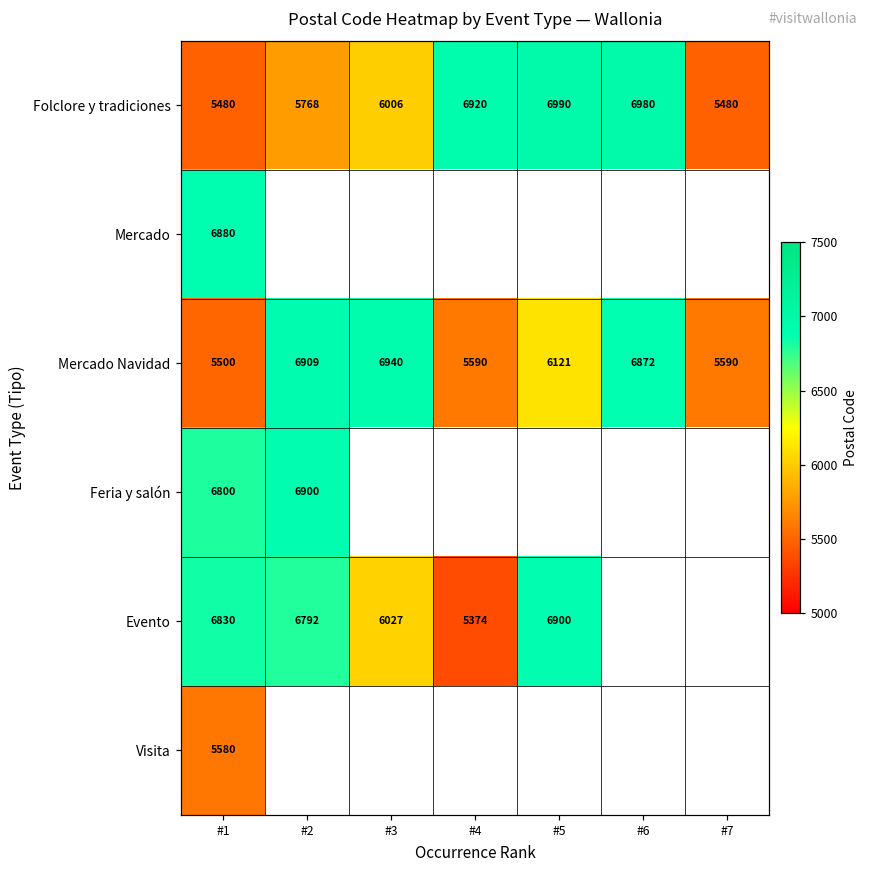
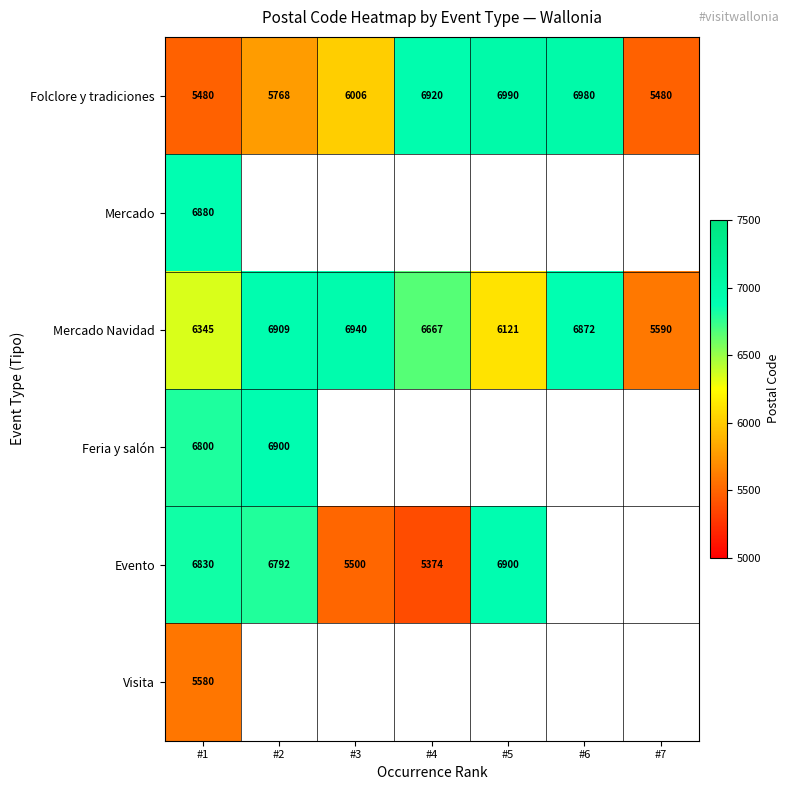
  {
    "Folclore y tradiciones": {
      "#1": 5480,
      "#2": 5768,
      "#3": 6006,
      "#4": 6920,
      "#5": 6990,
      "#6": 6980,
      "#7": 5480
    },
    "Mercado": {
      "#1": 6880
    },
    "Mercado Navidad": {
-     "#1": 5500,
+     "#1": 6345,
      "#2": 6909,
      "#3": 6940,
-     "#4": 5590,
+     "#4": 6667,
      "#5": 6121,
      "#6": 6872,
      "#7": 5590
    },
    "Feria y salón": {
      "#1": 6800,
      "#2": 6900
    },
    "Evento": {
      "#1": 6830,
      "#2": 6792,
-     "#3": 6027,
+     "#3": 5500,
      "#4": 5374,
      "#5": 6900
    },
    "Visita": {
      "#1": 5580
    }
  }
